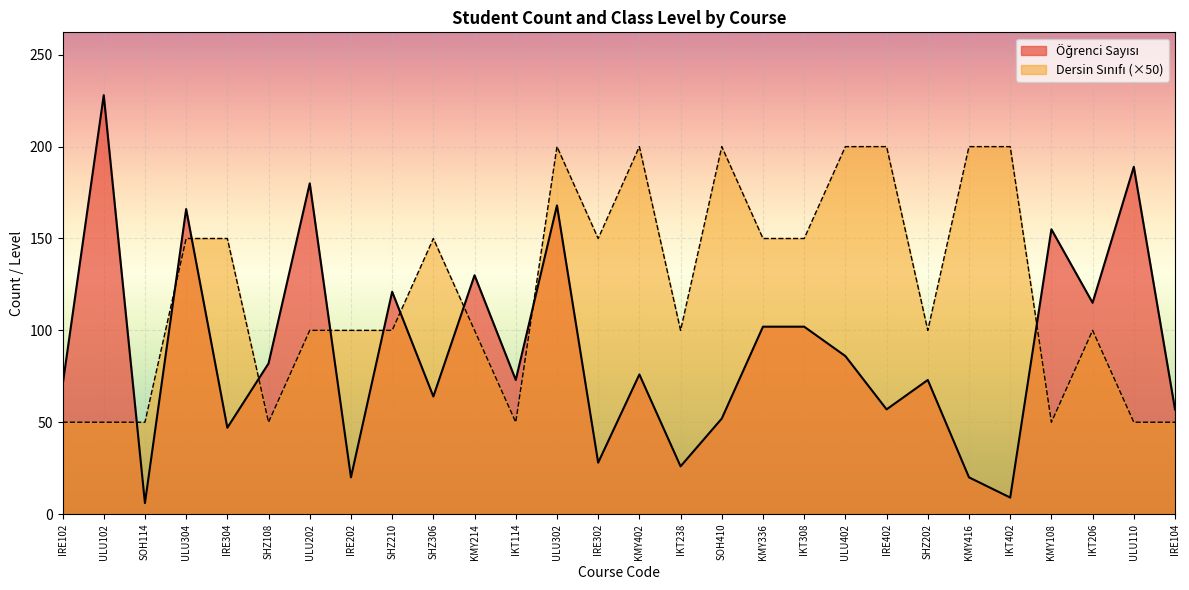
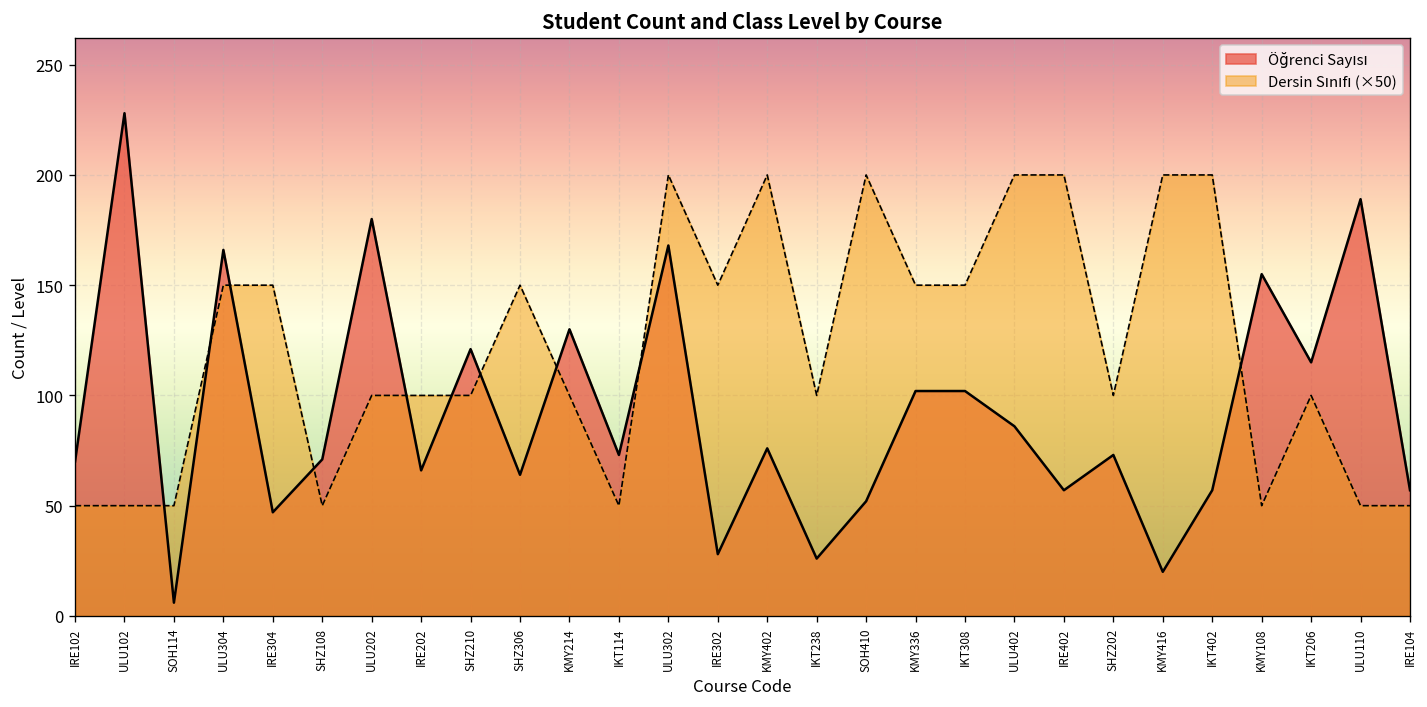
  {
    "Öğrenci Sayısı": {
      "IRE102": 70,
      "ULU102": 228,
      "SOH114": 6,
      "ULU304": 166,
      "IRE304": 47,
-     "SHZ108": 82,
+     "SHZ108": 71,
      "ULU202": 180,
-     "IRE202": 20,
+     "IRE202": 66,
      "SHZ210": 121,
      "SHZ306": 64,
      "KMY214": 130,
      "IKT114": 73,
      "ULU302": 168,
      "IRE302": 28,
      "KMY402": 76,
      "IKT238": 26,
      "SOH410": 52,
      "KMY336": 102,
      "IKT308": 102,
      "ULU402": 86,
      "IRE402": 57,
      "SHZ202": 73,
      "KMY416": 20,
-     "IKT402": 9,
+     "IKT402": 57,
      "KMY108": 155,
      "IKT206": 115,
      "ULU110": 189,
      "IRE104": 57
    },
    "Dersin Sınıfı (×50)": {
      "IRE102": 50,
      "ULU102": 50,
      "SOH114": 50,
      "ULU304": 150,
      "IRE304": 150,
      "SHZ108": 50,
      "ULU202": 100,
      "IRE202": 100,
      "SHZ210": 100,
      "SHZ306": 150,
      "KMY214": 100,
      "IKT114": 50,
      "ULU302": 200,
      "IRE302": 150,
      "KMY402": 200,
      "IKT238": 100,
      "SOH410": 200,
      "KMY336": 150,
      "IKT308": 150,
      "ULU402": 200,
      "IRE402": 200,
      "SHZ202": 100,
      "KMY416": 200,
      "IKT402": 200,
      "KMY108": 50,
      "IKT206": 100,
      "ULU110": 50,
      "IRE104": 50
    }
  }
